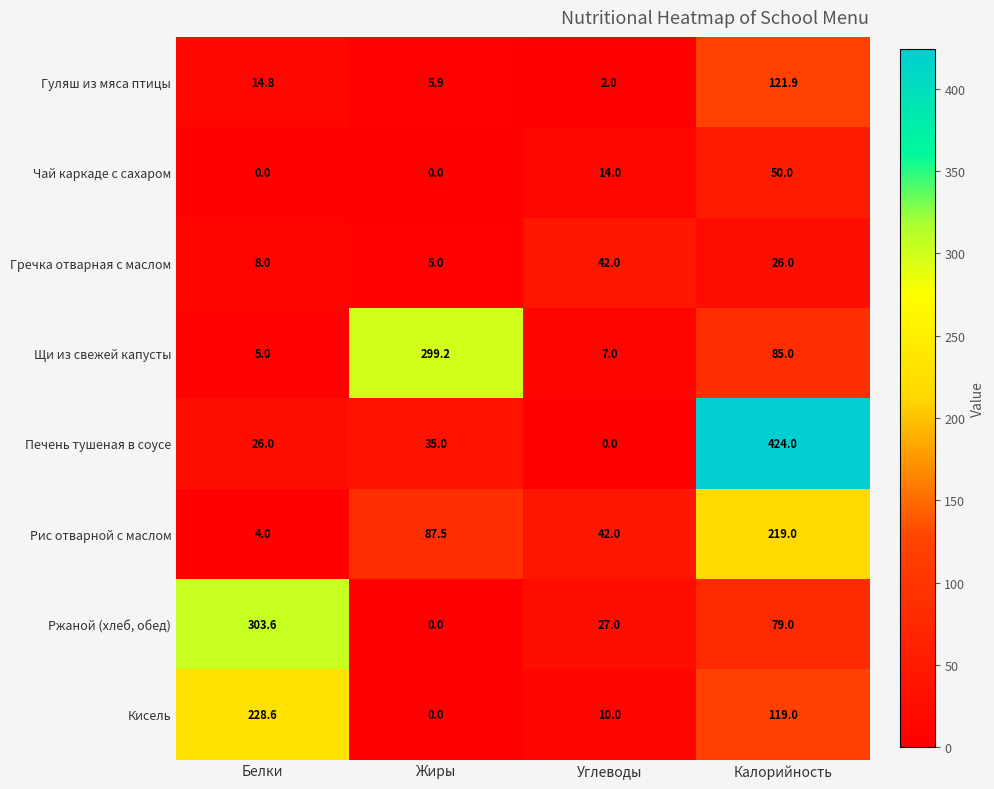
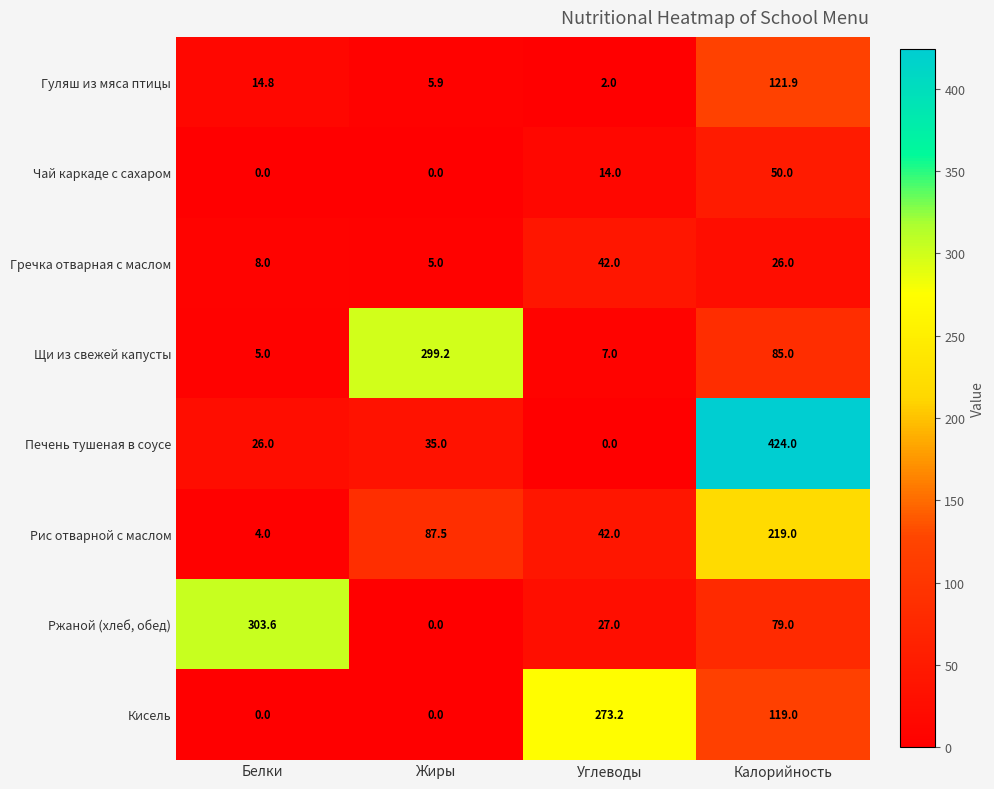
  {
    "Гуляш из мяса птицы": {
      "Белки": 14.8,
      "Жиры": 5.9,
      "Углеводы": 2.0,
      "Калорийность": 121.9
    },
    "Чай каркаде с сахаром": {
      "Белки": 0.0,
      "Жиры": 0.0,
      "Углеводы": 14.0,
      "Калорийность": 50.0
    },
    "Гречка отварная с маслом": {
      "Белки": 8.0,
      "Жиры": 5.0,
      "Углеводы": 42.0,
      "Калорийность": 26.0
    },
    "Щи из свежей капусты": {
      "Белки": 5.0,
      "Жиры": 299.2,
      "Углеводы": 7.0,
      "Калорийность": 85.0
    },
    "Печень тушеная в соусе": {
      "Белки": 26.0,
      "Жиры": 35.0,
      "Углеводы": 0.0,
      "Калорийность": 424.0
    },
    "Рис отварной с маслом": {
      "Белки": 4.0,
      "Жиры": 87.5,
      "Углеводы": 42.0,
      "Калорийность": 219.0
    },
    "Ржаной (хлеб, обед)": {
      "Белки": 303.6,
      "Жиры": 0.0,
      "Углеводы": 27.0,
      "Калорийность": 79.0
    },
    "Кисель": {
-     "Белки": 228.6,
+     "Белки": 0.0,
      "Жиры": 0.0,
-     "Углеводы": 10.0,
+     "Углеводы": 273.2,
      "Калорийность": 119.0
    }
  }
